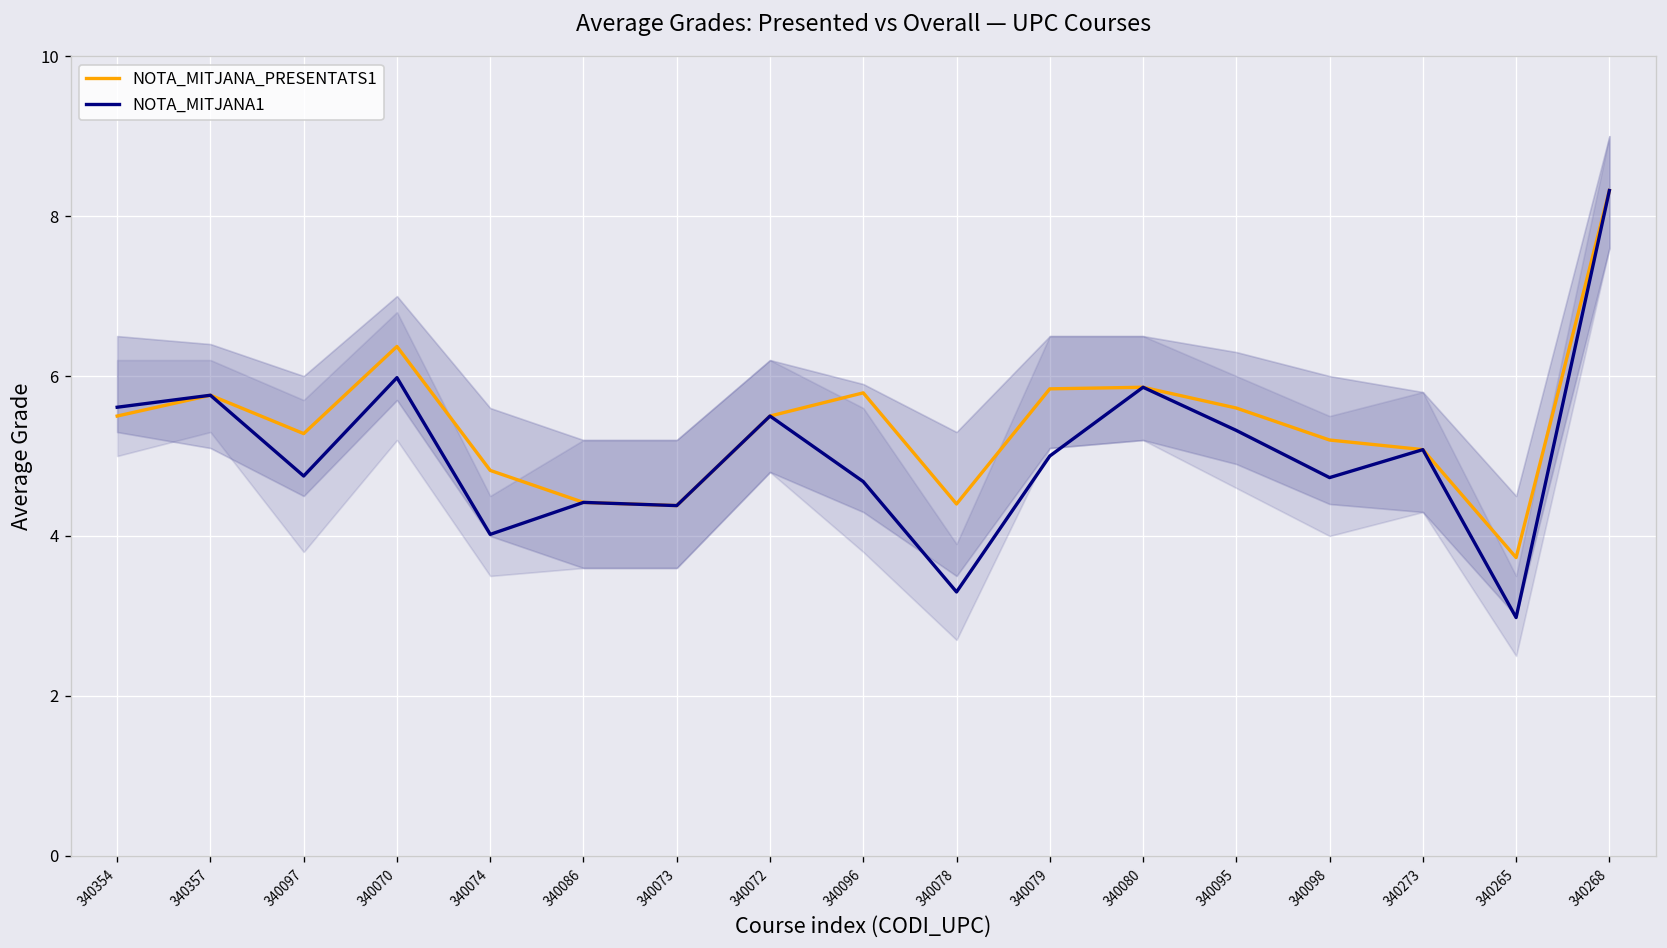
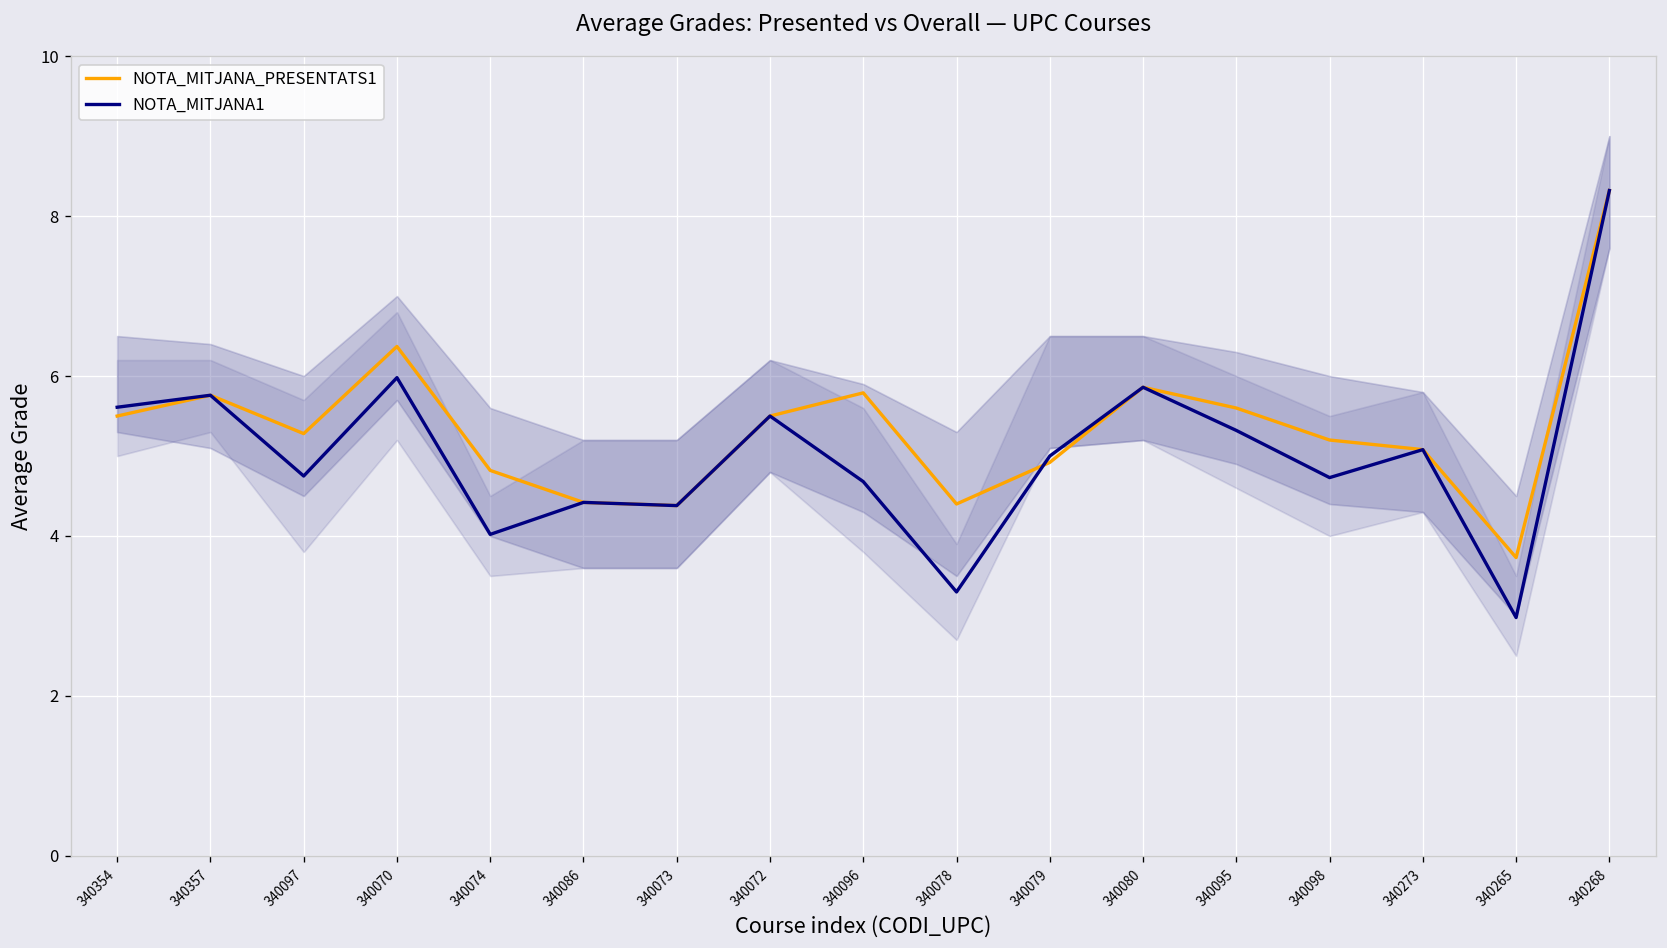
  {
    "NOTA_MITJANA_PRESENTATS1": {
      "340354": 5.5,
      "340097": 5.3,
      "340070": 6.4,
      "340074": 4.8,
      "340096": 5.8,
      "340078": 4.4,
-     "340079": 5.8,
+     "340079": 4.9,
      "340095": 5.6,
      "340098": 5.2,
      "340265": 3.7
    },
    "NOTA_MITJANA1": {
      "340354": 5.6,
      "340097": 4.8,
      "340070": 6.0,
      "340074": 4.0,
      "340096": 4.7,
      "340078": 3.3,
      "340079": 5.0,
      "340095": 5.3,
      "340098": 4.7,
      "340265": 3.0
    }
  }
